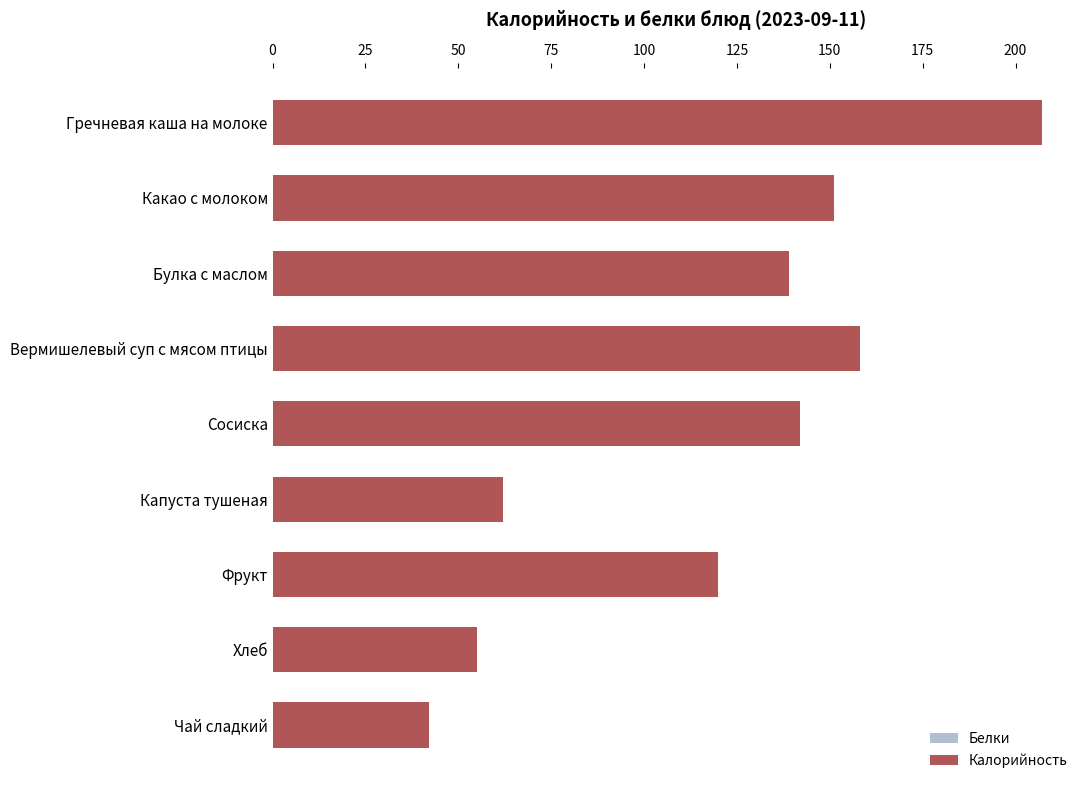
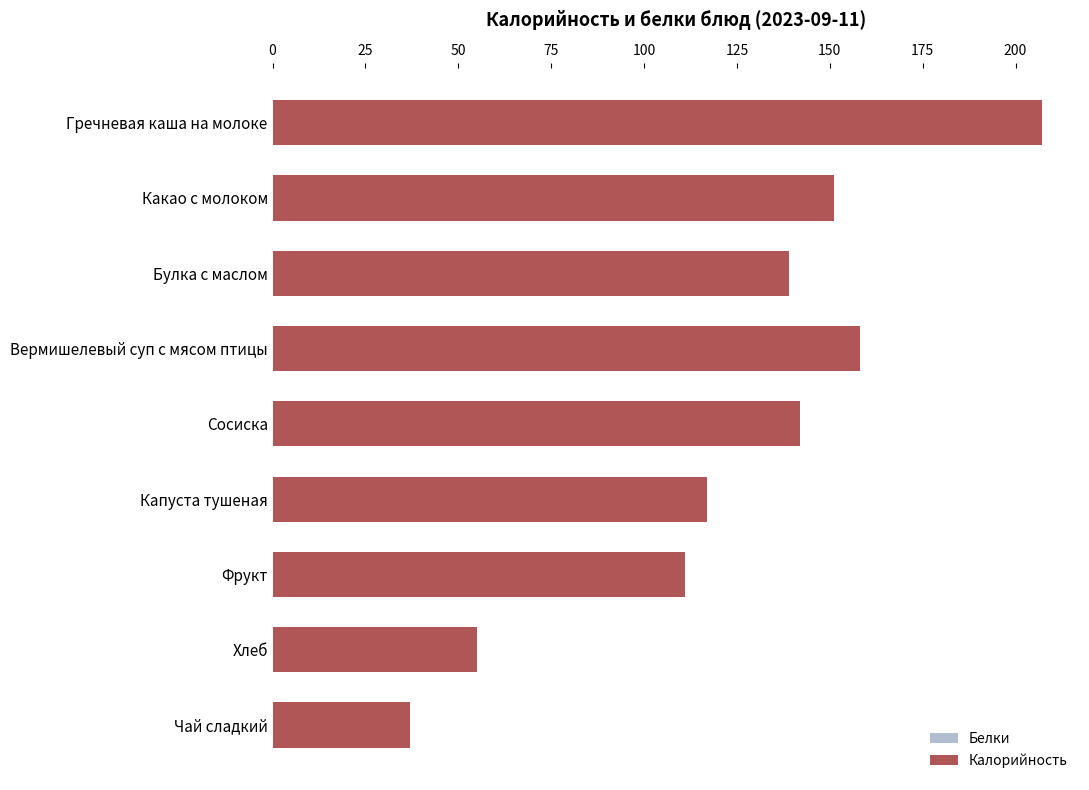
  {
    "Калорийность": {
      "Гречневая каша на молоке": 207,
      "Какао с молоком": 151,
      "Булка с маслом": 139,
      "Вермишелевый суп с мясом птицы": 158,
      "Сосиска": 142,
-     "Капуста тушеная": 62,
-     "Фрукт": 120,
+     "Капуста тушеная": 117,
+     "Фрукт": 111,
      "Хлеб": 55,
-     "Чай сладкий": 42
+     "Чай сладкий": 37
    }
  }
